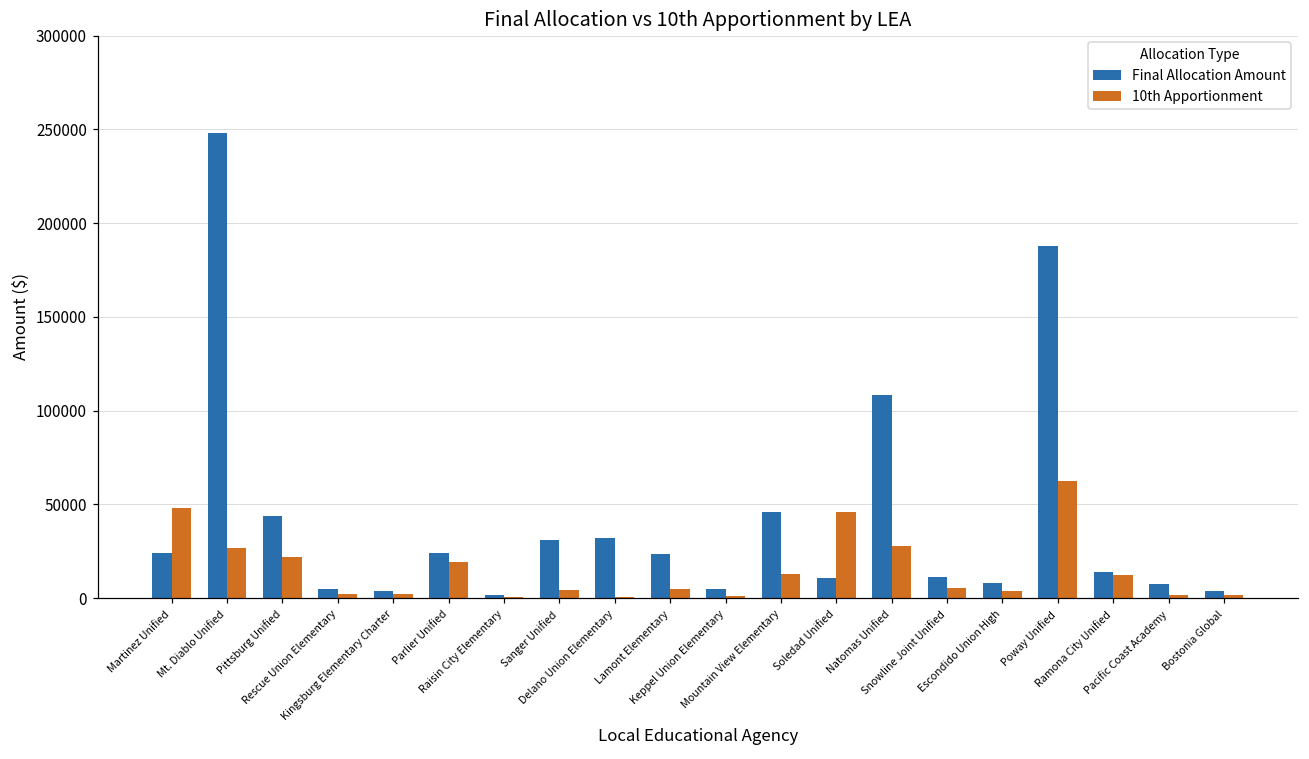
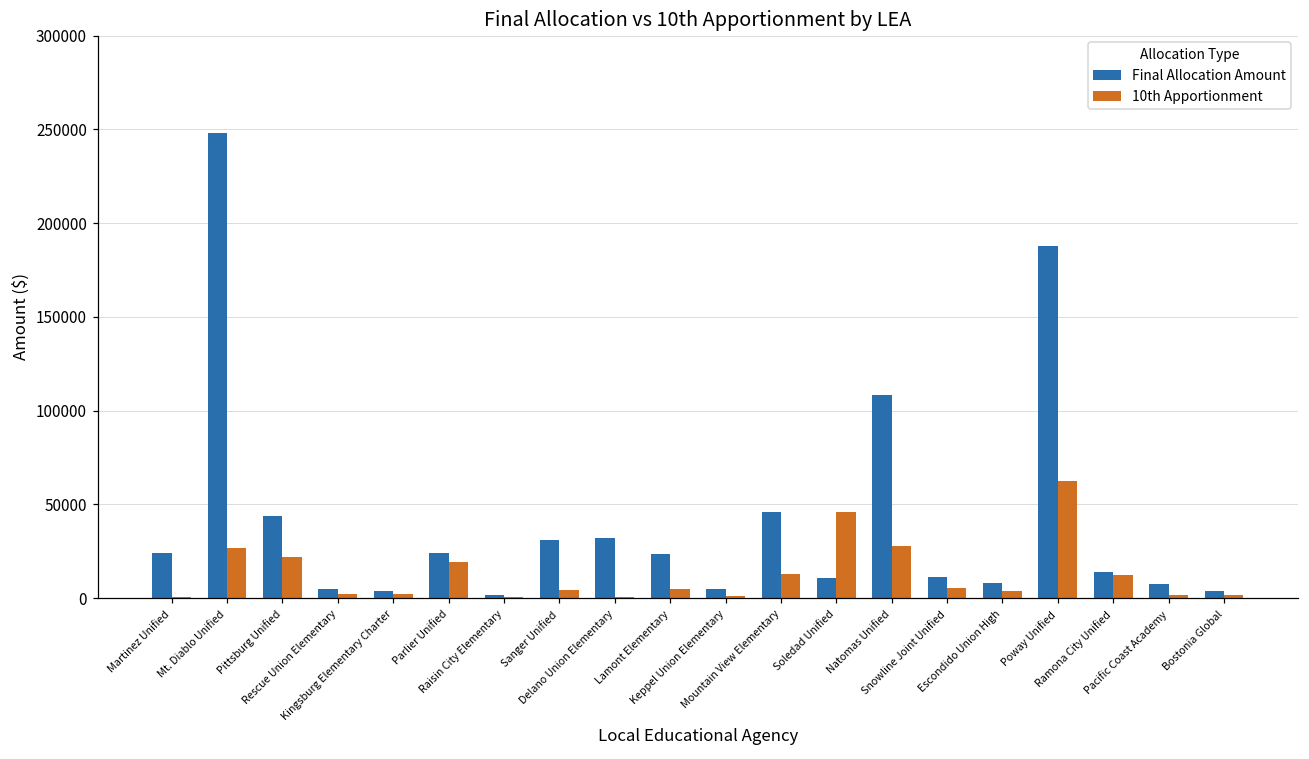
  {
    "Final Allocation Amount": {
      "Martinez Unified": 24000,
      "Mt. Diablo Unified": 248000,
      "Pittsburg Unified": 44000,
      "Rescue Union Elementary": 5000,
      "Kingsburg Elementary Charter": 4000,
      "Parlier Unified": 24000,
      "Raisin City Elementary": 2000,
      "Sanger Unified": 31000,
      "Delano Union Elementary": 32000,
      "Lamont Elementary": 24000,
      "Keppel Union Elementary": 5000,
      "Mountain View Elementary": 46000,
      "Soledad Unified": 11000,
      "Natomas Unified": 108000,
      "Snowline Joint Unified": 11000,
      "Escondido Union High": 8000,
      "Poway Unified": 188000,
      "Ramona City Unified": 14000,
      "Pacific Coast Academy": 7000,
      "Bostonia Global": 4000
    },
    "10th Apportionment": {
-     "Martinez Unified": 48000,
+     "Martinez Unified": 0,
      "Mt. Diablo Unified": 27000,
      "Pittsburg Unified": 22000,
      "Rescue Union Elementary": 2000,
      "Kingsburg Elementary Charter": 2000,
      "Parlier Unified": 19000,
      "Sanger Unified": 5000,
      "Lamont Elementary": 5000,
      "Mountain View Elementary": 13000,
      "Soledad Unified": 46000,
      "Natomas Unified": 28000,
      "Snowline Joint Unified": 5000,
      "Escondido Union High": 4000,
      "Poway Unified": 63000,
      "Ramona City Unified": 13000,
      "Pacific Coast Academy": 2000,
      "Bostonia Global": 2000
    }
  }
